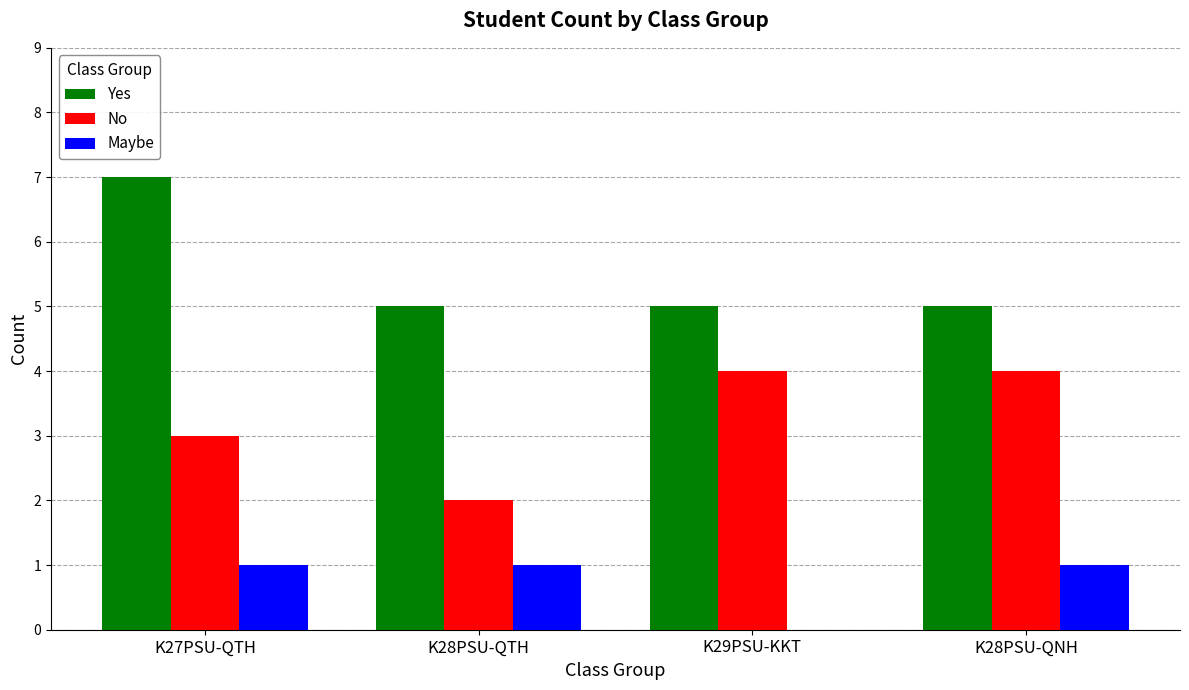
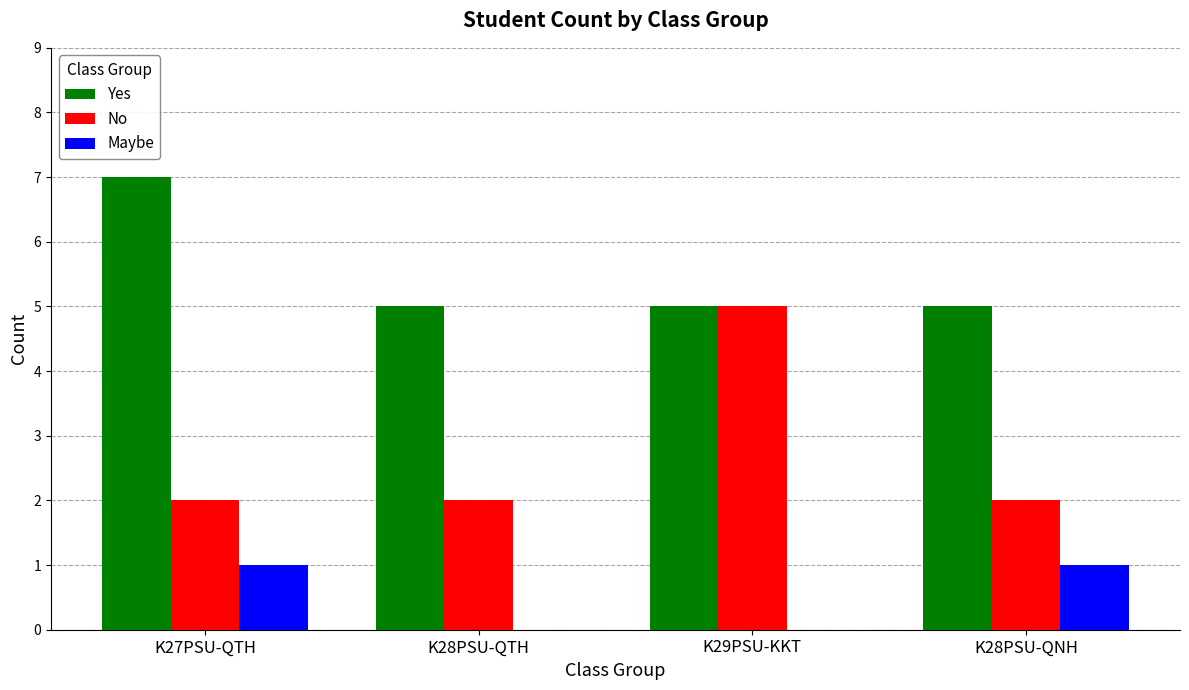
  {
    "Yes": {
      "K27PSU-QTH": 7,
      "K28PSU-QTH": 5,
      "K29PSU-KKT": 5,
      "K28PSU-QNH": 5
    },
    "No": {
-     "K27PSU-QTH": 3,
+     "K27PSU-QTH": 2,
      "K28PSU-QTH": 2,
-     "K29PSU-KKT": 4,
-     "K28PSU-QNH": 4
+     "K29PSU-KKT": 5,
+     "K28PSU-QNH": 2
    },
    "Maybe": {
      "K27PSU-QTH": 1,
-     "K28PSU-QTH": 1,
+     "K28PSU-QTH": 0,
      "K29PSU-KKT": 0,
      "K28PSU-QNH": 1
    }
  }
